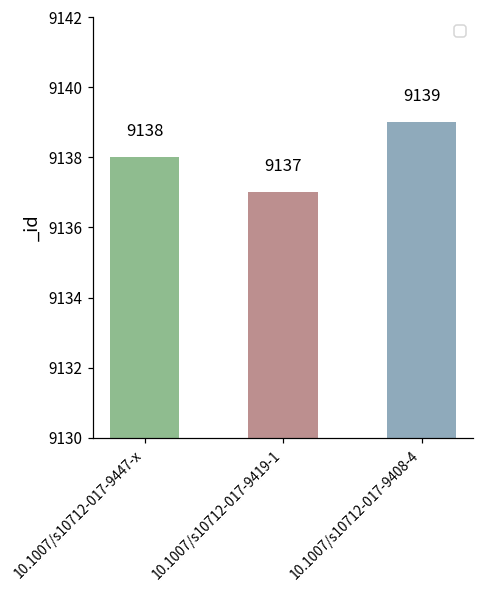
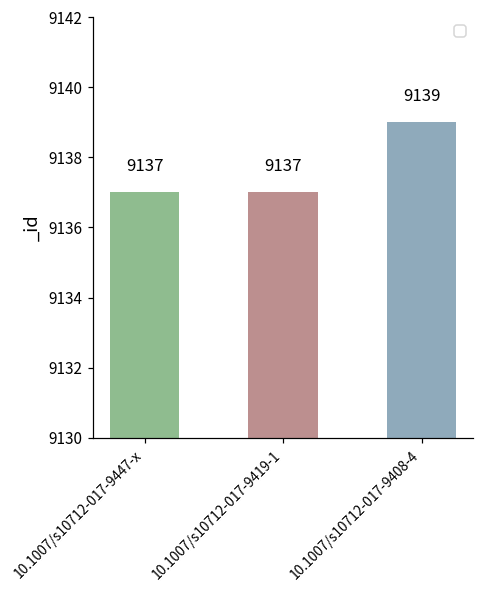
  {
-   "10.1007/s10712-017-9447-x": 9138,
+   "10.1007/s10712-017-9447-x": 9137,
    "10.1007/s10712-017-9419-1": 9137,
    "10.1007/s10712-017-9408-4": 9139
  }
